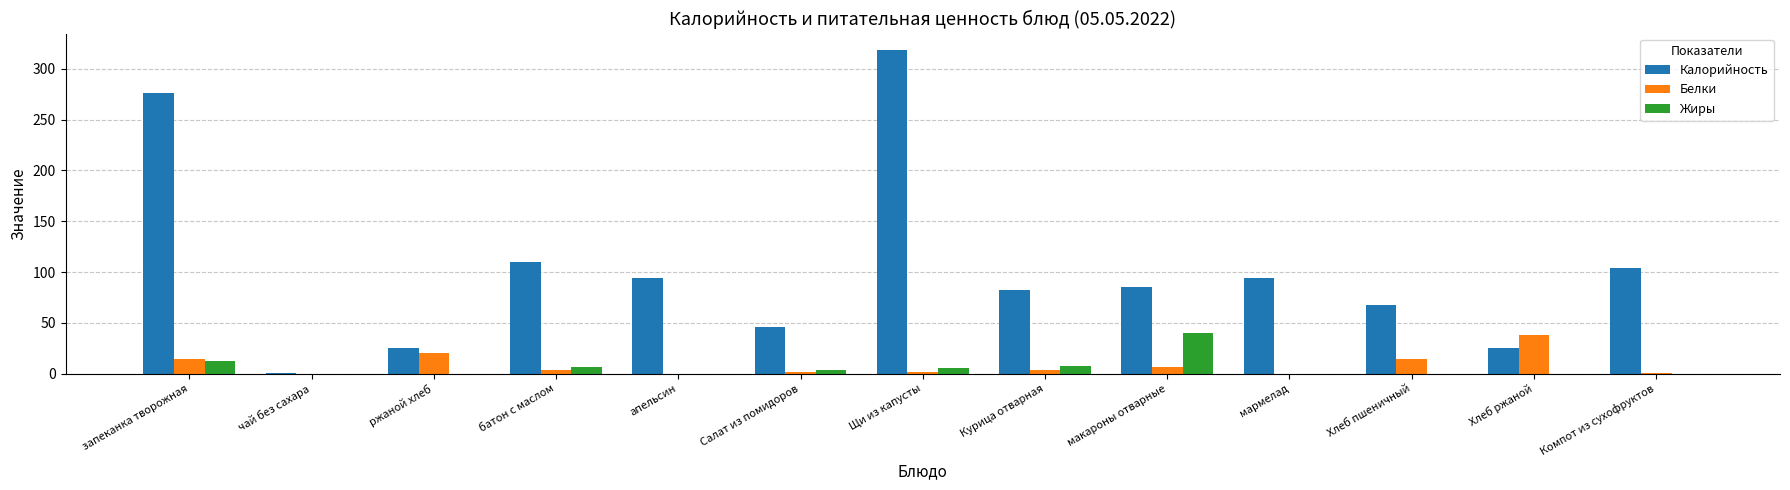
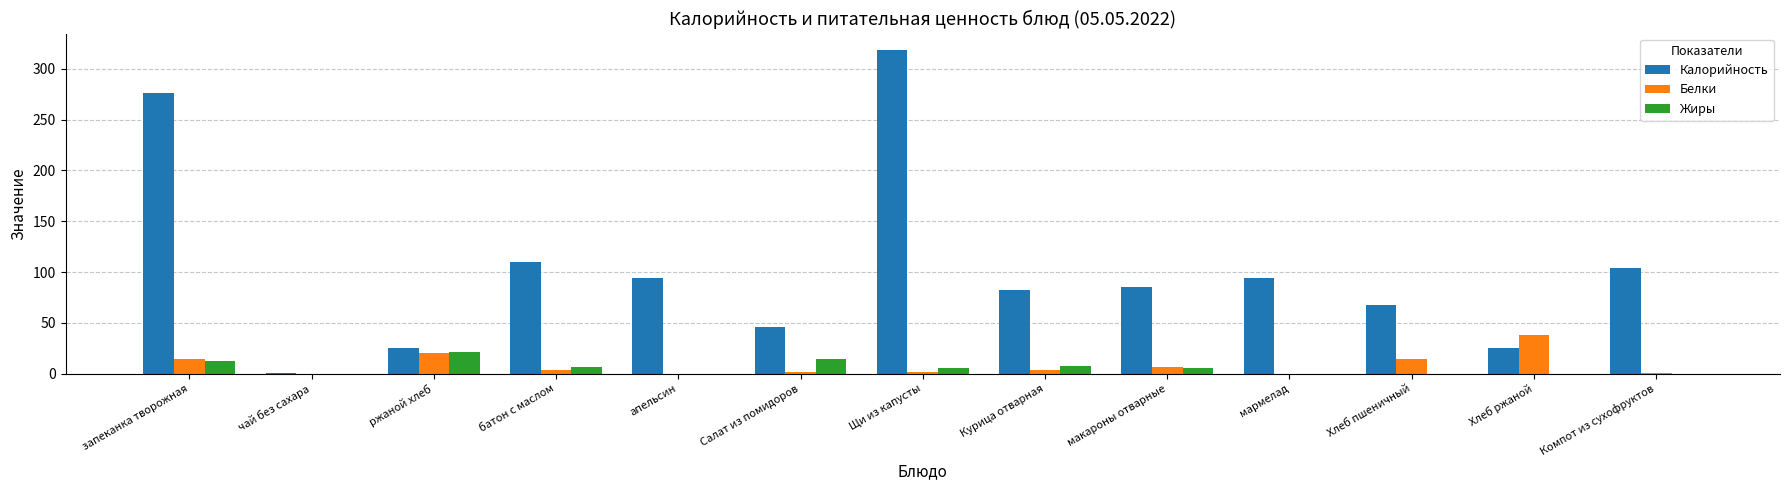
  {
    "Калорийность": {
      "запеканка творожная": 277,
      "ржаной хлеб": 25,
      "батон с маслом": 110,
      "апельсин": 94,
      "Салат из помидоров": 46,
      "Щи из капусты": 319,
      "Курица отварная": 82,
      "макароны отварные": 85,
      "мармелад": 94,
      "Хлеб пшеничный": 68,
      "Хлеб ржаной": 25,
      "Компот из сухофруктов": 104
    },
    "Белки": {
      "запеканка творожная": 14,
      "ржаной хлеб": 20,
      "батон с маслом": 3,
      "апельсин": 0,
      "Курица отварная": 4,
      "макароны отварные": 6,
      "мармелад": 0,
      "Хлеб пшеничный": 15,
      "Хлеб ржаной": 38
    },
    "Жиры": {
      "запеканка творожная": 12,
      "чай без сахара": 0,
-     "ржаной хлеб": 0,
+     "ржаной хлеб": 21,
      "батон с маслом": 6,
      "апельсин": 0,
-     "Салат из помидоров": 4,
+     "Салат из помидоров": 14,
      "Щи из капусты": 6,
      "Курица отварная": 8,
-     "макароны отварные": 40,
+     "макароны отварные": 6,
      "мармелад": 0,
      "Хлеб пшеничный": 0,
      "Хлеб ржаной": 0,
      "Компот из сухофруктов": 0
    }
  }
